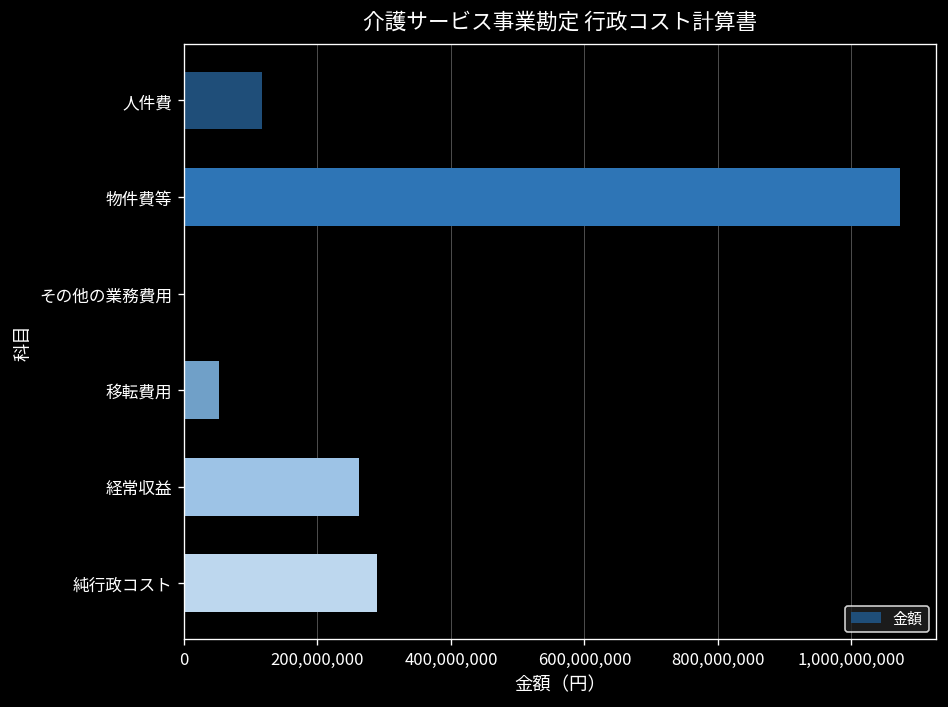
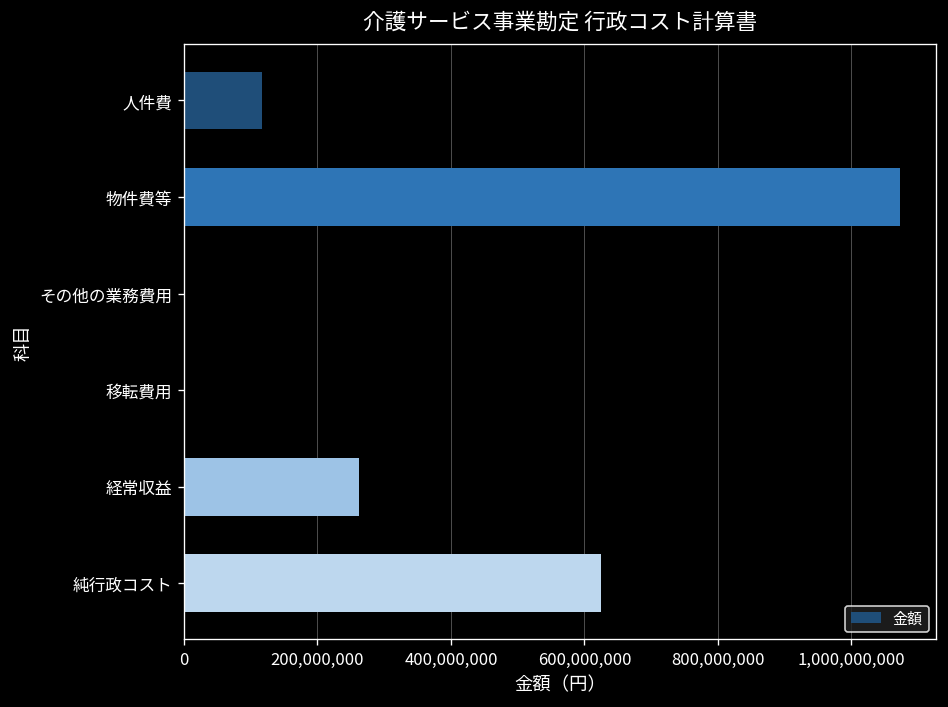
  {
    "人件費": "120,000,000",
    "物件費等": "1,070,000,000",
-   "移転費用": "50,000,000",
+   "移転費用": "0",
    "経常収益": "260,000,000",
-   "純行政コスト": "290,000,000"
+   "純行政コスト": "620,000,000"
  }
